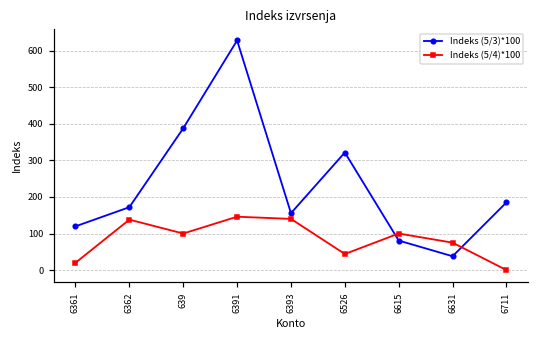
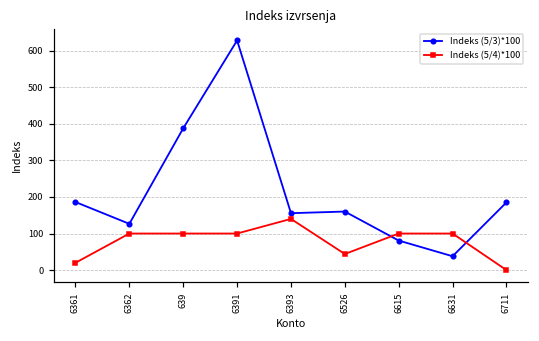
  {
    "Indeks (5/3)*100": {
-     "6361": 120,
-     "6362": 170,
+     "6361": 190,
+     "6362": 130,
      "639": 390,
      "6391": 630,
      "6393": 160,
-     "6526": 320,
+     "6526": 160,
      "6615": 80,
      "6631": 40,
      "6711": 190
    },
    "Indeks (5/4)*100": {
      "6361": 20,
-     "6362": 140,
+     "6362": 100,
      "639": 100,
-     "6391": 150,
+     "6391": 100,
      "6393": 140,
      "6526": 40,
      "6615": 100,
-     "6631": 80,
+     "6631": 100,
      "6711": 0
    }
  }
